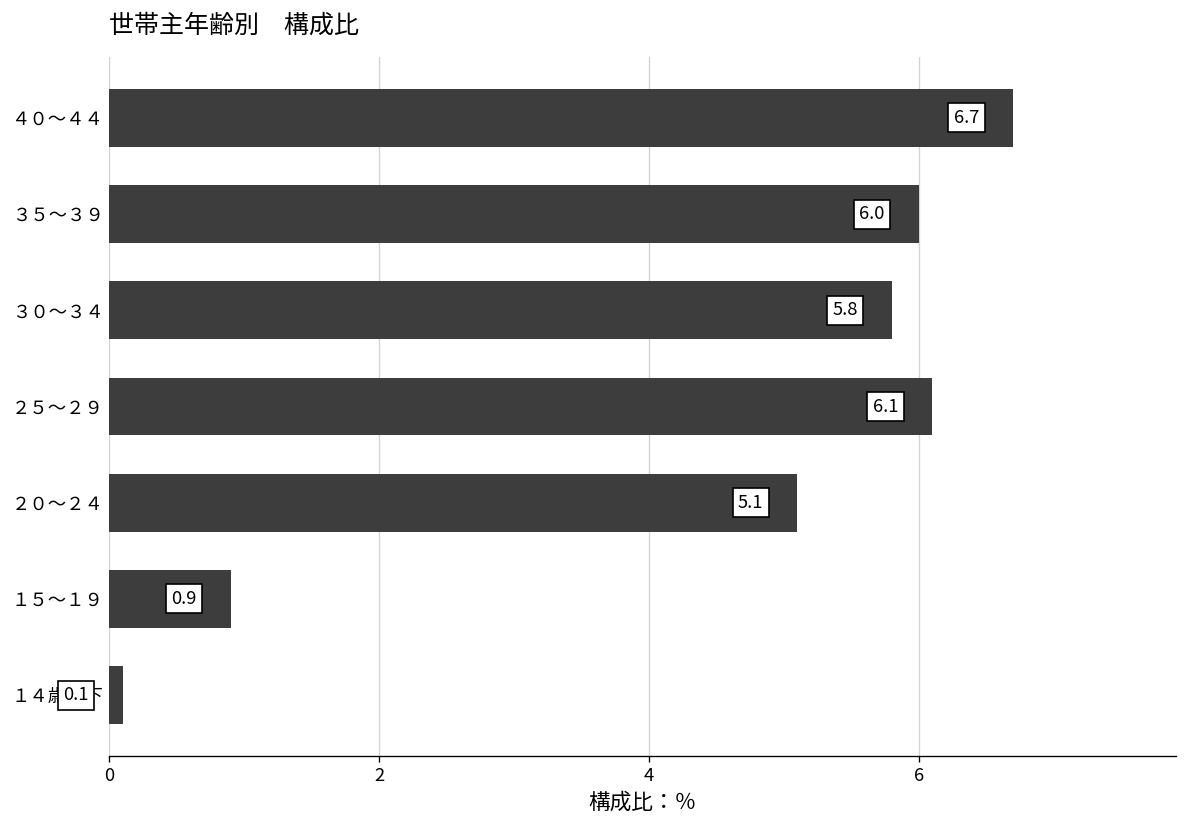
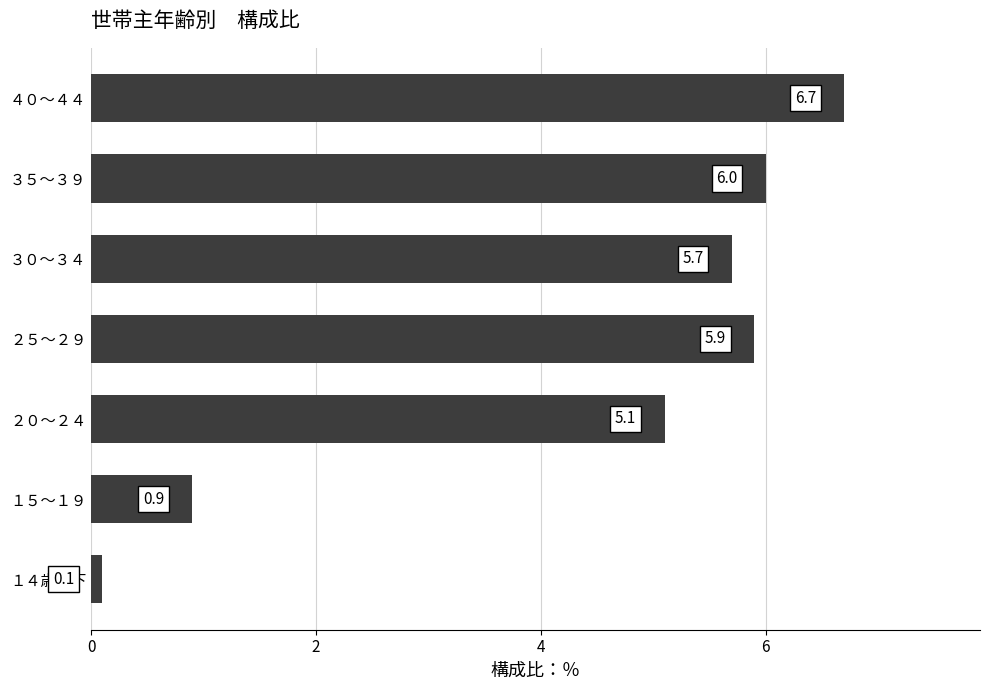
  {
-   "３０～３４": 5.8,
-   "２５～２９": 6.1
+   "３０～３４": 5.7,
+   "２５～２９": 5.9
  }
